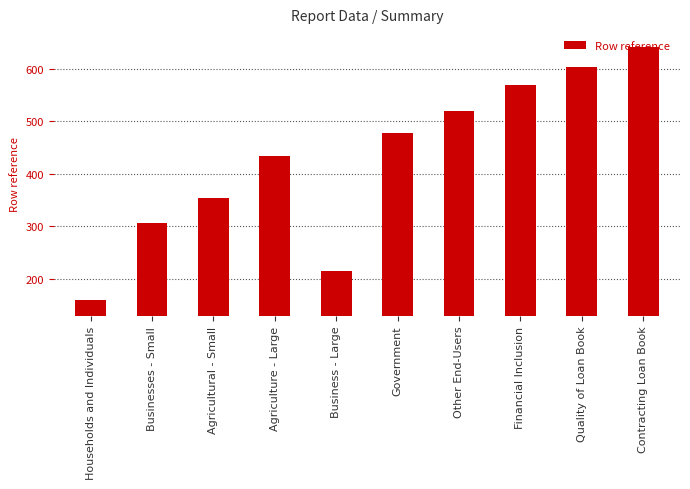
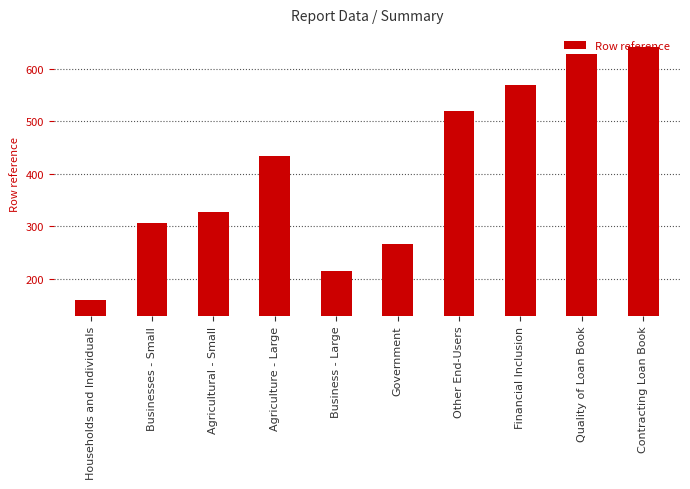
  {
    "Households and Individuals": 160,
    "Businesses - Small": 310,
-   "Agricultural - Small": 350,
+   "Agricultural - Small": 330,
    "Agriculture - Large": 430,
    "Business - Large": 220,
-   "Government": 480,
+   "Government": 270,
    "Other End-Users": 520,
    "Financial Inclusion": 570,
-   "Quality of Loan Book": 600,
+   "Quality of Loan Book": 630,
    "Contracting Loan Book": 640
  }
